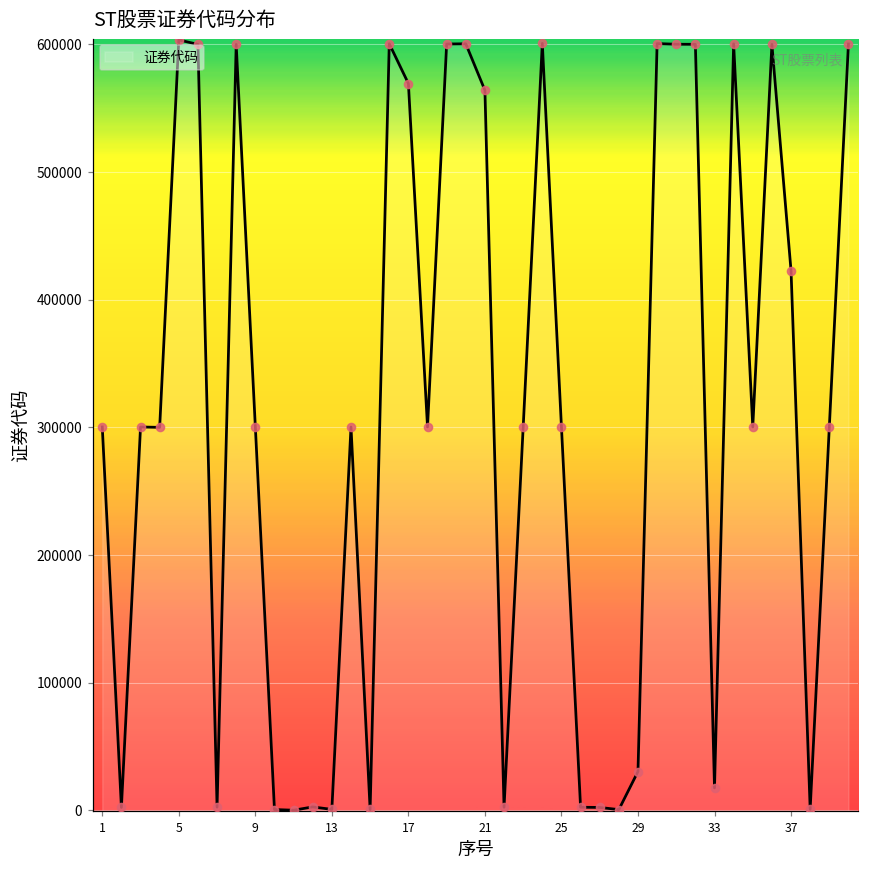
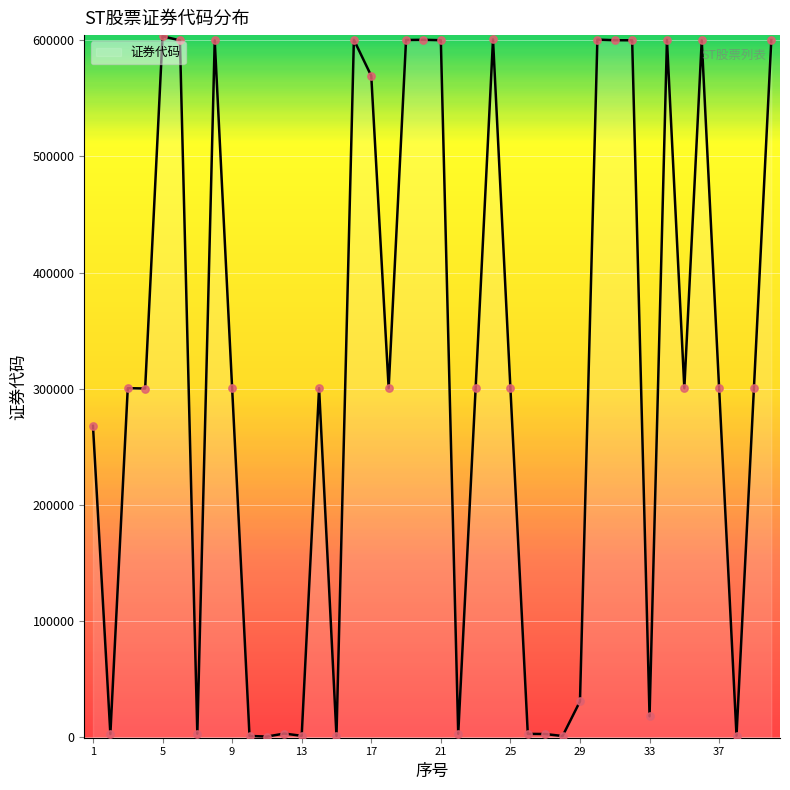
  {
-   "1": 300000,
+   "1": 268000,
    "5": 604000,
    "9": 301000,
    "13": 1000,
    "17": 569000,
-   "21": 564000,
+   "21": 600000,
    "25": 300000,
    "29": 30000,
    "33": 18000,
-   "37": 423000
+   "37": 300000
  }
